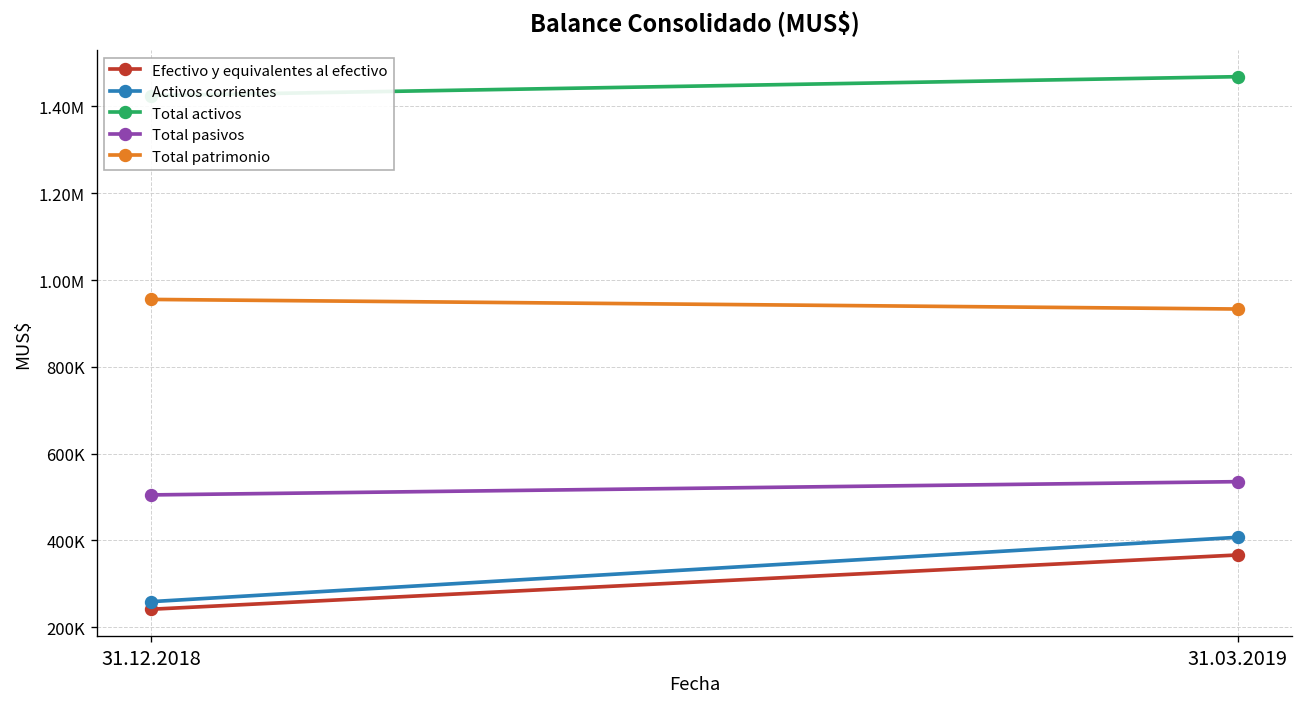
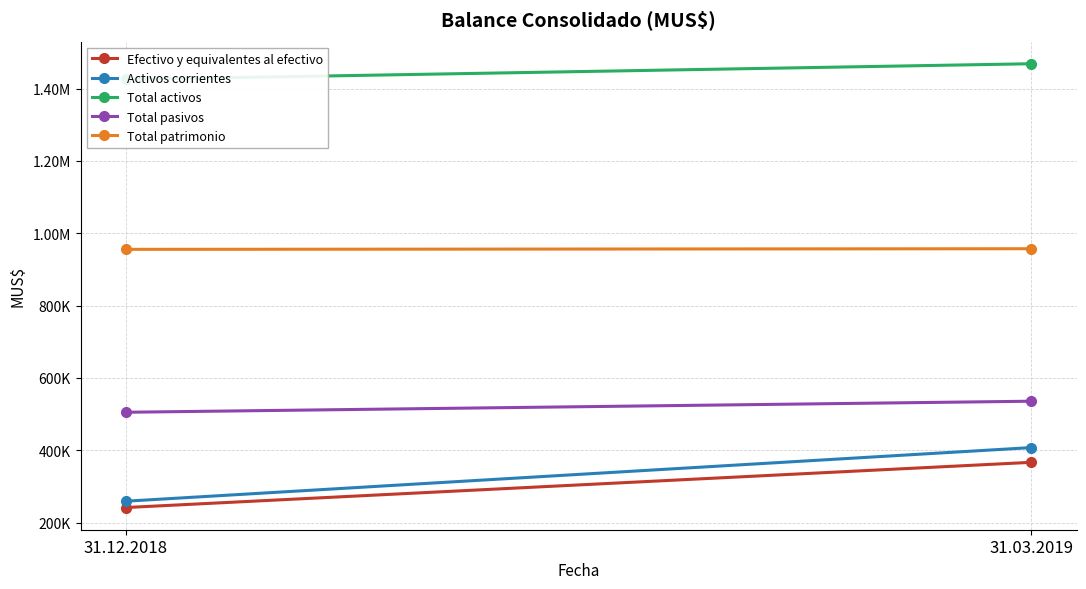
  {
    "Efectivo y equivalentes al efectivo": {
      "31.12.2018": 240000,
      "31.03.2019": 370000
    },
    "Activos corrientes": {
      "31.12.2018": 260000,
      "31.03.2019": 410000
    },
    "Total activos": {
      "31.03.2019": 1470000
    },
    "Total pasivos": {
      "31.12.2018": 500000,
      "31.03.2019": 540000
    },
    "Total patrimonio": {
      "31.12.2018": 960000,
-     "31.03.2019": 930000
+     "31.03.2019": 960000
    }
  }
